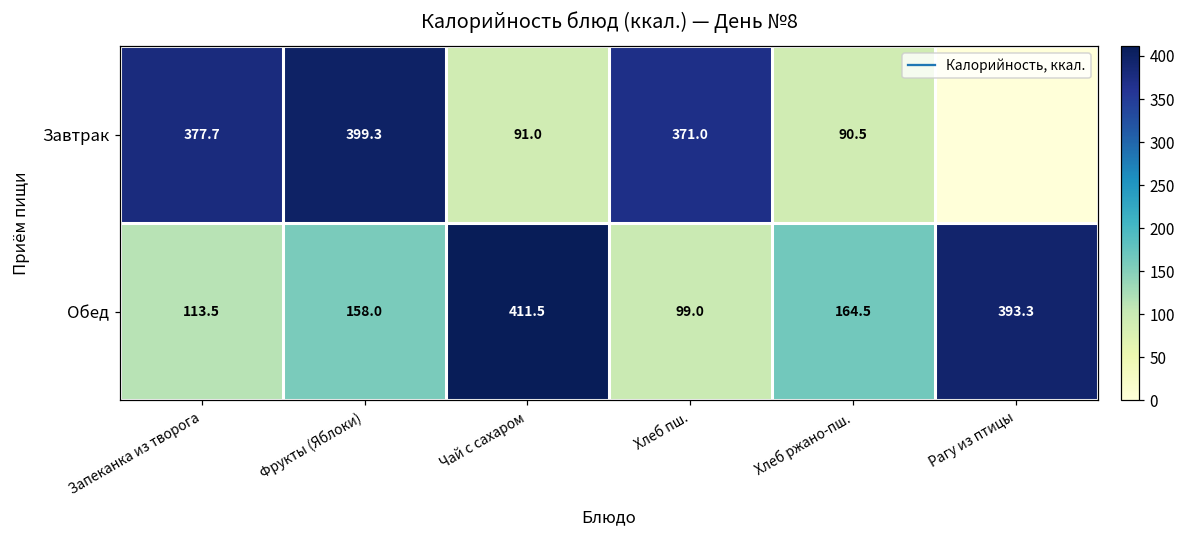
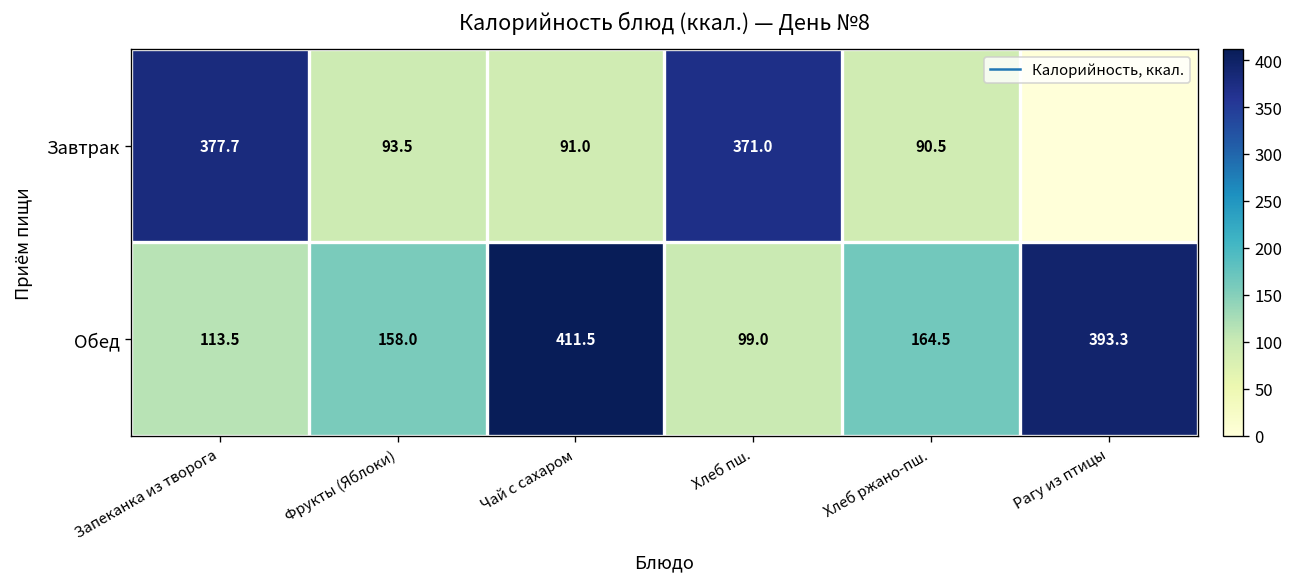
  {
    "Завтрак": {
      "Запеканка из творога": 377.7,
-     "Фрукты (Яблоки)": 399.3,
+     "Фрукты (Яблоки)": 93.5,
      "Чай с сахаром": 91.0,
      "Хлеб пш.": 371.0,
      "Хлеб ржано-пш.": 90.5
    },
    "Обед": {
      "Запеканка из творога": 113.5,
      "Фрукты (Яблоки)": 158.0,
      "Чай с сахаром": 411.5,
      "Хлеб пш.": 99.0,
      "Хлеб ржано-пш.": 164.5,
      "Рагу из птицы": 393.3
    }
  }
